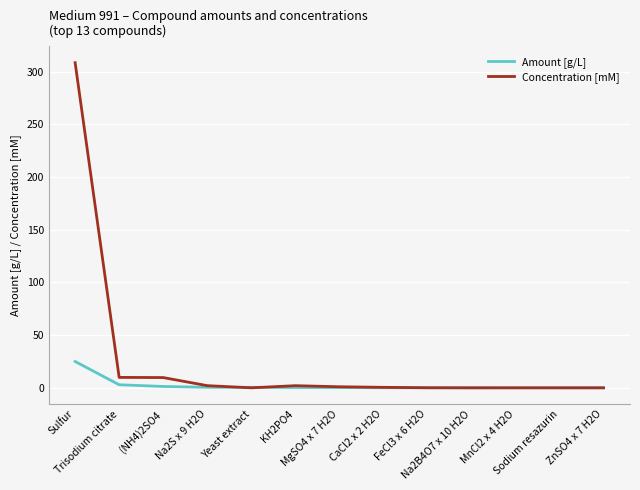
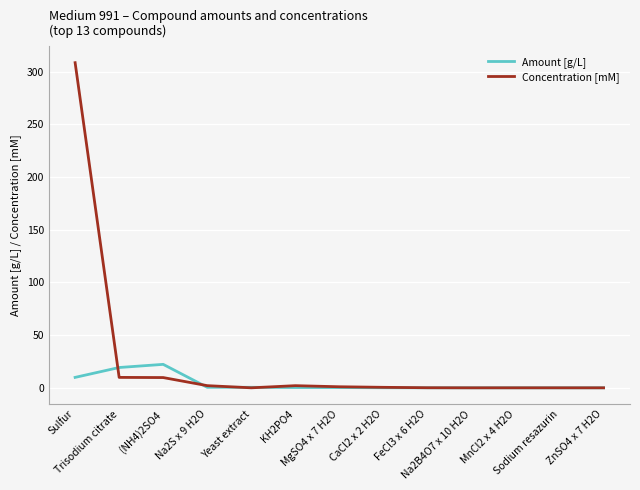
  {
    "Amount [g/L]": {
-     "Sulfur": 25,
-     "Trisodium citrate": 3,
-     "(NH4)2SO4": 1
+     "Sulfur": 10,
+     "Trisodium citrate": 19,
+     "(NH4)2SO4": 22
    },
    "Concentration [mM]": {
      "Sulfur": 308,
      "Trisodium citrate": 10,
      "(NH4)2SO4": 10
    }
  }
